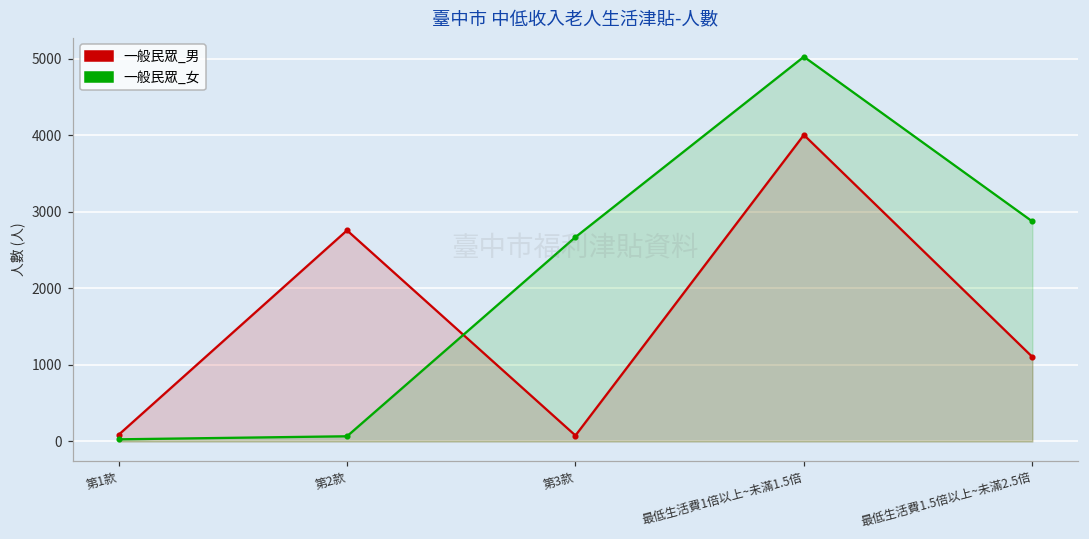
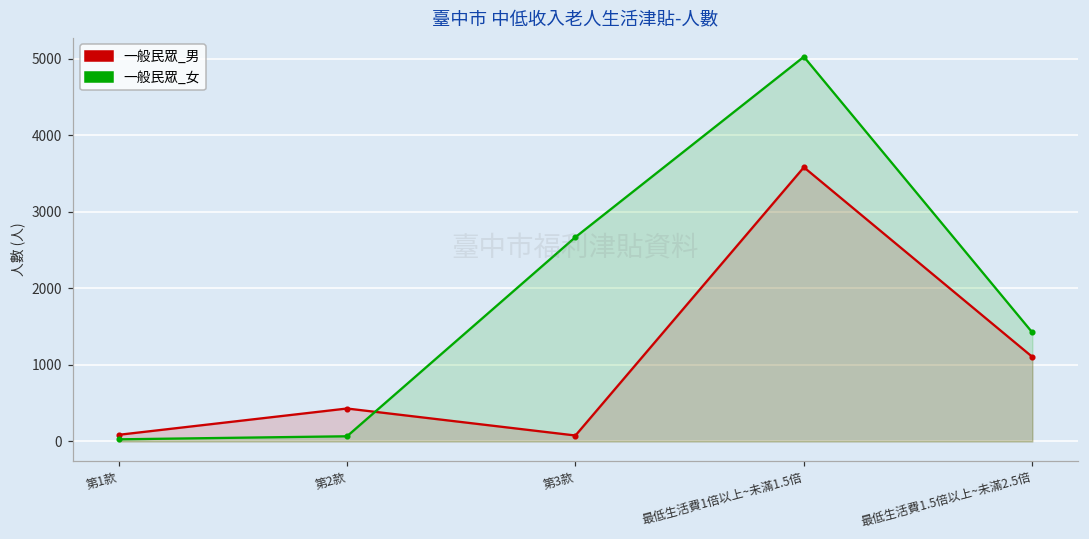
  {
    "一般民眾_男": {
      "第1款": 100,
-     "第2款": 2800,
+     "第2款": 400,
      "第3款": 100,
-     "最低生活費1倍以上~未滿1.5倍": 4000,
+     "最低生活費1倍以上~未滿1.5倍": 3600,
      "最低生活費1.5倍以上~未滿2.5倍": 1100
    },
    "一般民眾_女": {
      "第1款": 0,
      "第2款": 100,
      "第3款": 2700,
      "最低生活費1倍以上~未滿1.5倍": 5000,
-     "最低生活費1.5倍以上~未滿2.5倍": 2900
+     "最低生活費1.5倍以上~未滿2.5倍": 1400
    }
  }
